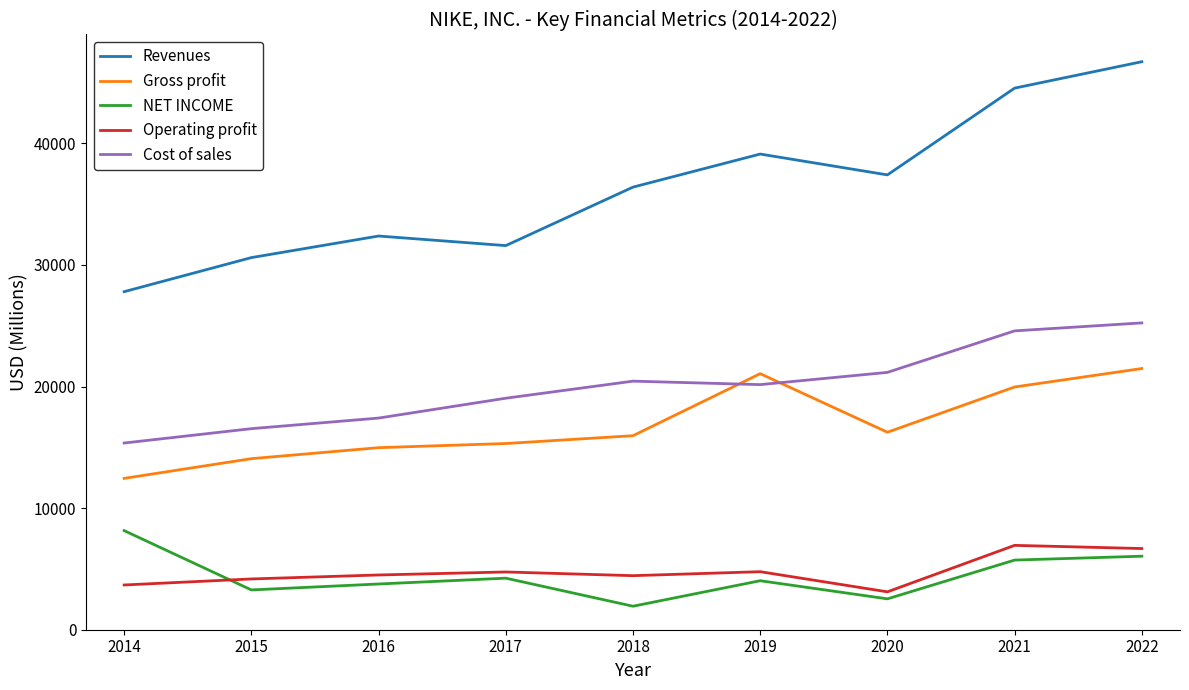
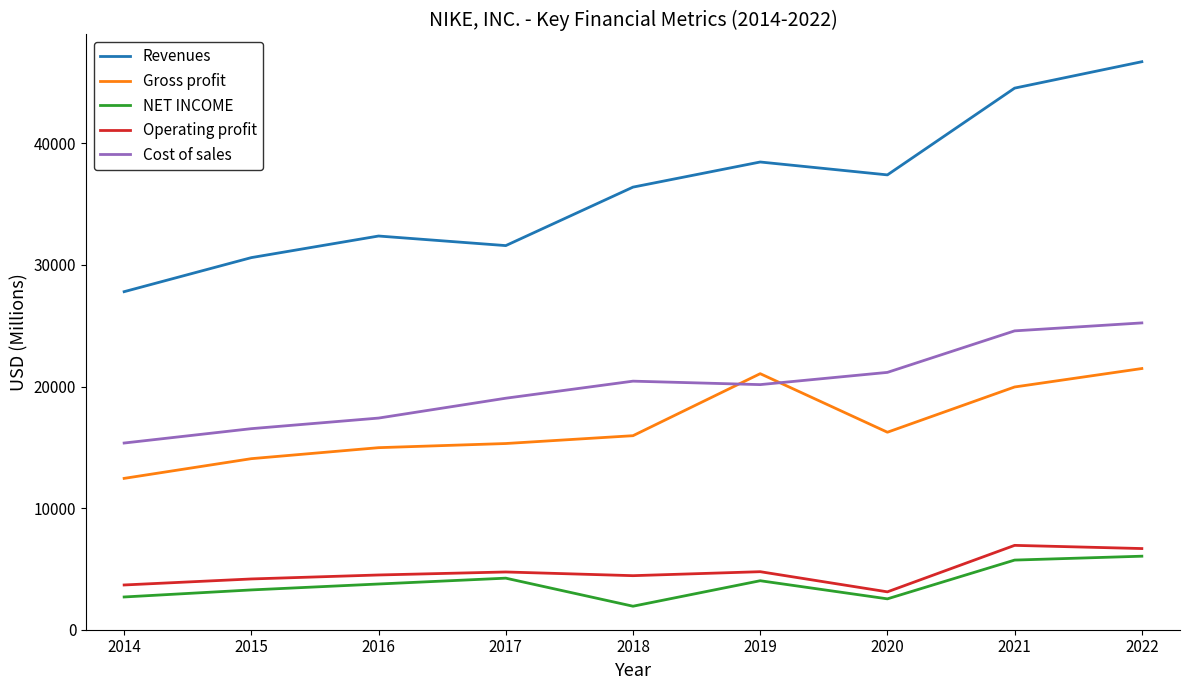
  {
    "Revenues": {
      "2014": 27800,
      "2015": 30600,
      "2016": 32400,
      "2017": 31600,
      "2018": 36400,
-     "2019": 39100,
+     "2019": 38500,
      "2020": 37400,
      "2021": 44500,
      "2022": 46700
    },
    "Gross profit": {
      "2014": 12400,
      "2015": 14100,
      "2016": 15000,
      "2017": 15300,
      "2018": 16000,
      "2019": 21100,
      "2020": 16200,
      "2021": 20000,
      "2022": 21500
    },
    "NET INCOME": {
-     "2014": 8200,
+     "2014": 2700,
      "2015": 3300,
      "2016": 3800,
      "2017": 4200,
      "2018": 1900,
      "2019": 4000,
      "2020": 2500,
      "2021": 5700,
      "2022": 6000
    },
    "Operating profit": {
      "2014": 3700,
      "2015": 4200,
      "2016": 4500,
      "2017": 4700,
      "2018": 4400,
      "2019": 4800,
      "2020": 3100,
      "2021": 6900,
      "2022": 6700
    },
    "Cost of sales": {
      "2014": 15400,
      "2015": 16500,
      "2016": 17400,
      "2017": 19000,
      "2018": 20400,
      "2019": 20200,
      "2020": 21200,
      "2021": 24600,
      "2022": 25200
    }
  }
